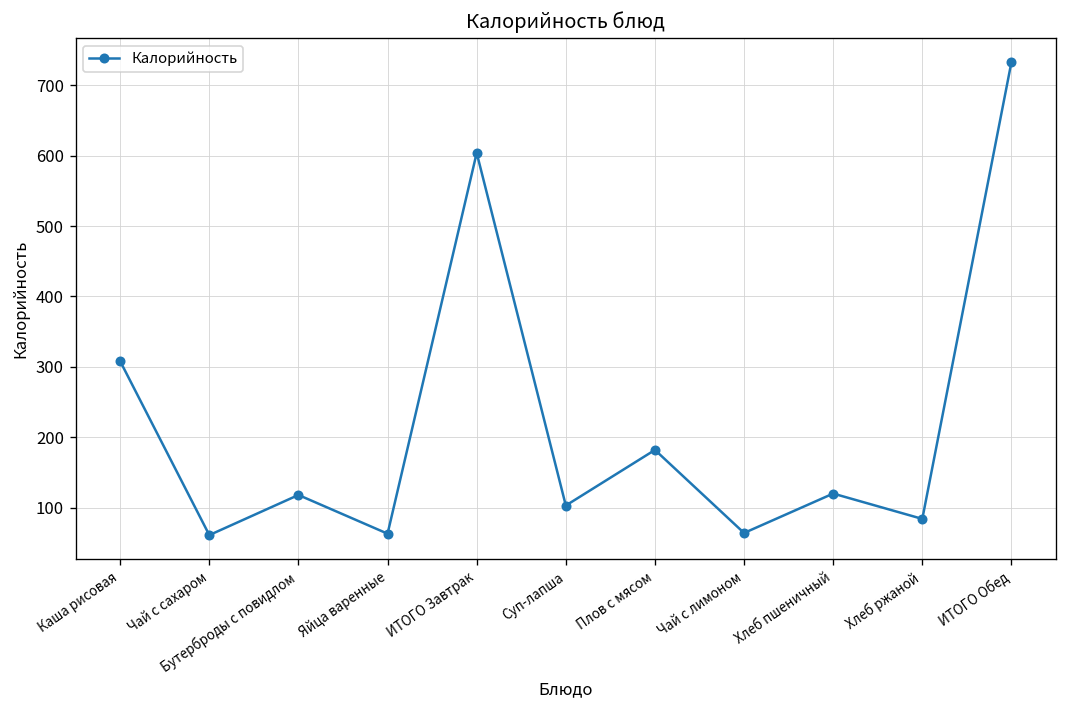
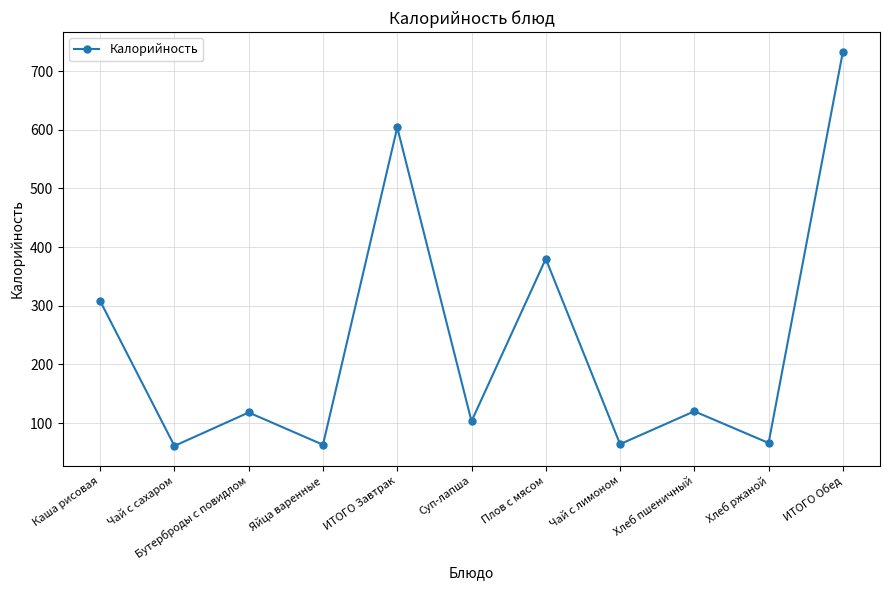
  {
    "Каша рисовая": 310,
    "Чай с сахаром": 60,
    "Бутерброды с повидлом": 120,
    "Яйца варенные": 60,
    "ИТОГО Завтрак": 600,
    "Суп-лапша": 100,
-   "Плов с мясом": 180,
+   "Плов с мясом": 380,
    "Чай с лимоном": 60,
    "Хлеб пшеничный": 120,
-   "Хлеб ржаной": 80,
+   "Хлеб ржаной": 70,
    "ИТОГО Обед": 730
  }
